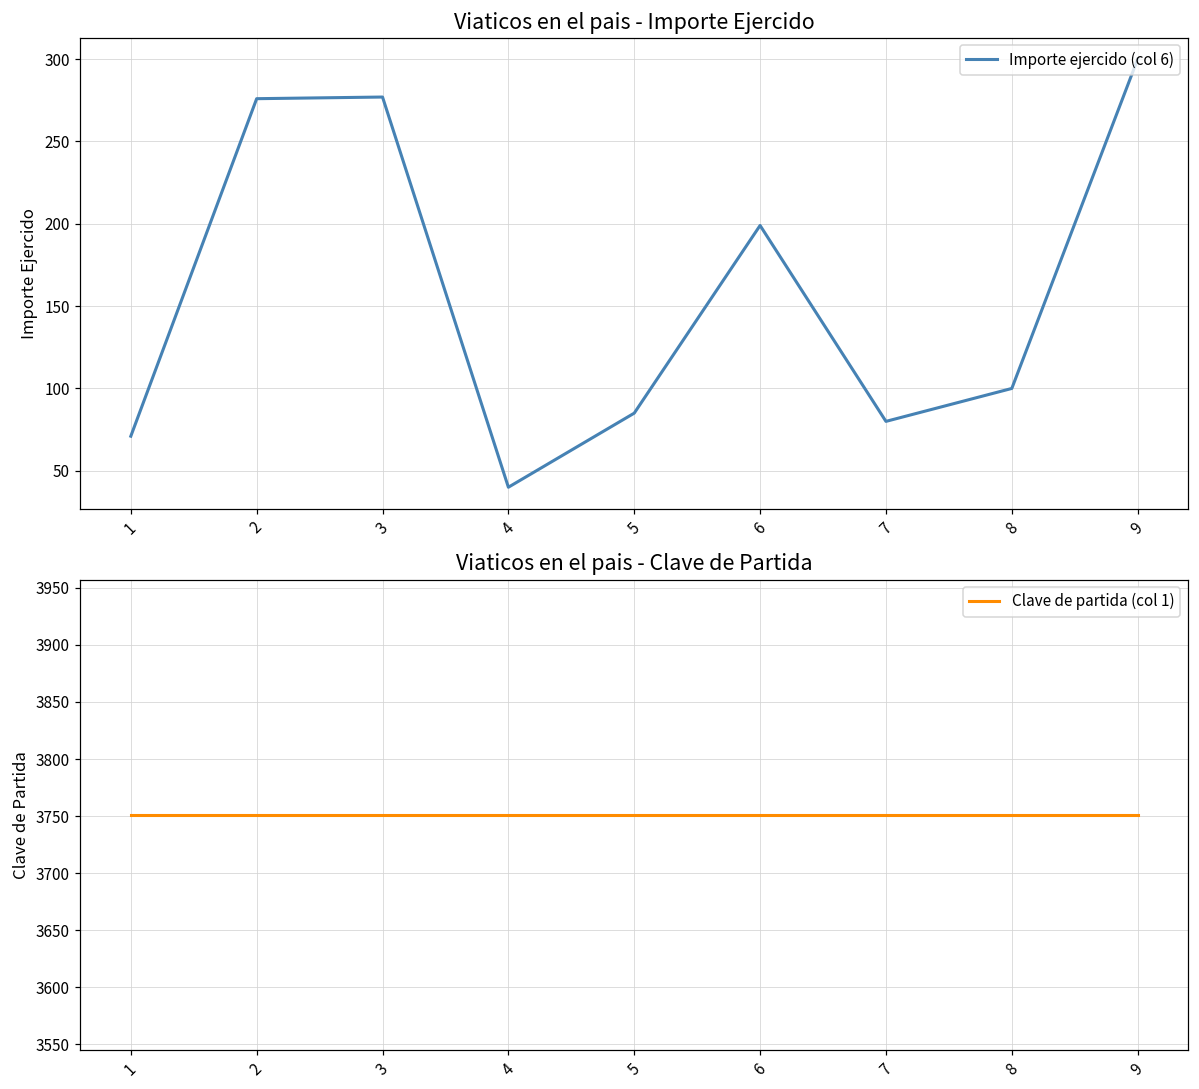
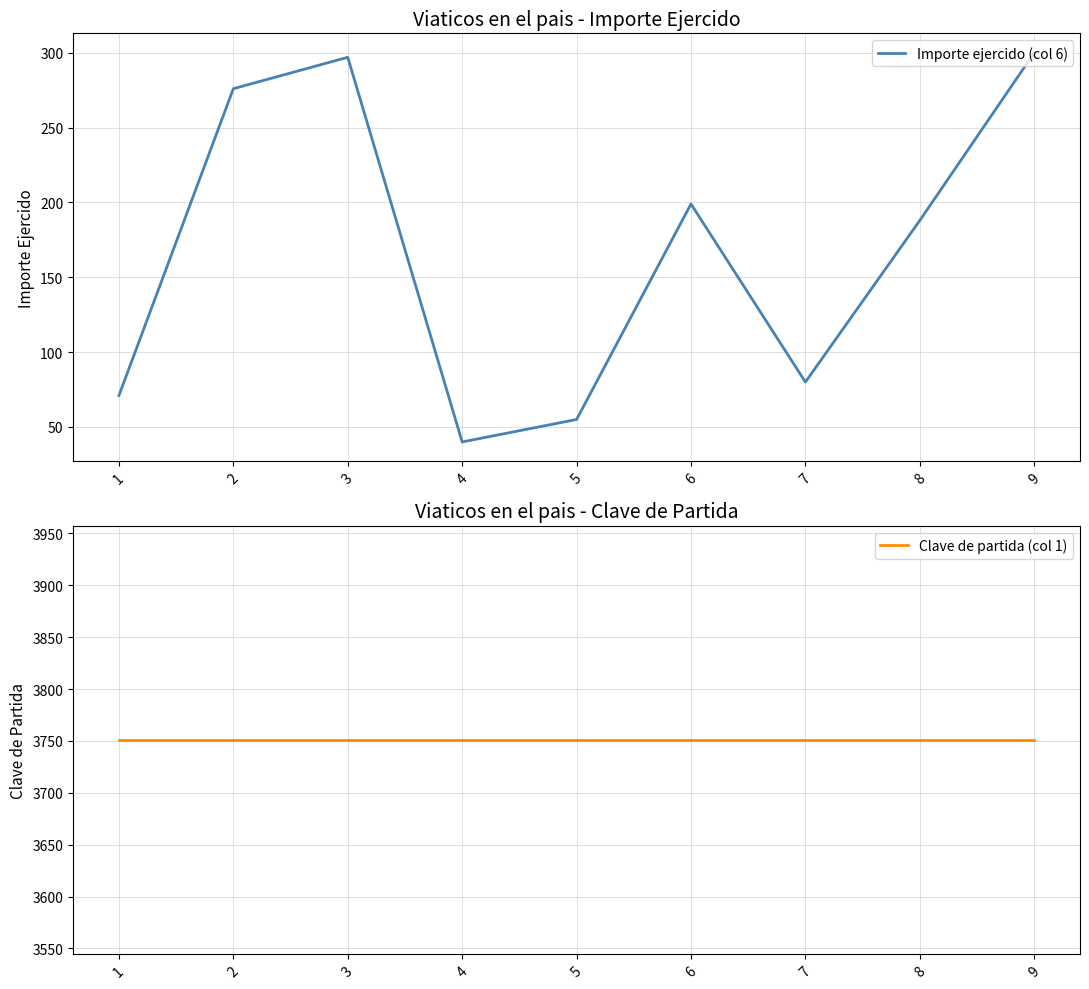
  {
    "Viaticos en el pais - Importe Ejercido": {
      "1": 71,
      "2": 276,
-     "3": 277,
+     "3": 297,
      "4": 40,
-     "5": 85,
+     "5": 55,
      "6": 199,
      "7": 80,
-     "8": 100
+     "8": 188
    },
    "Viaticos en el pais - Clave de Partida": {
      "1": 3751,
      "2": 3751,
      "3": 3751,
      "4": 3751,
      "5": 3751,
      "6": 3751,
      "7": 3751,
      "8": 3751,
      "9": 3751
    }
  }
